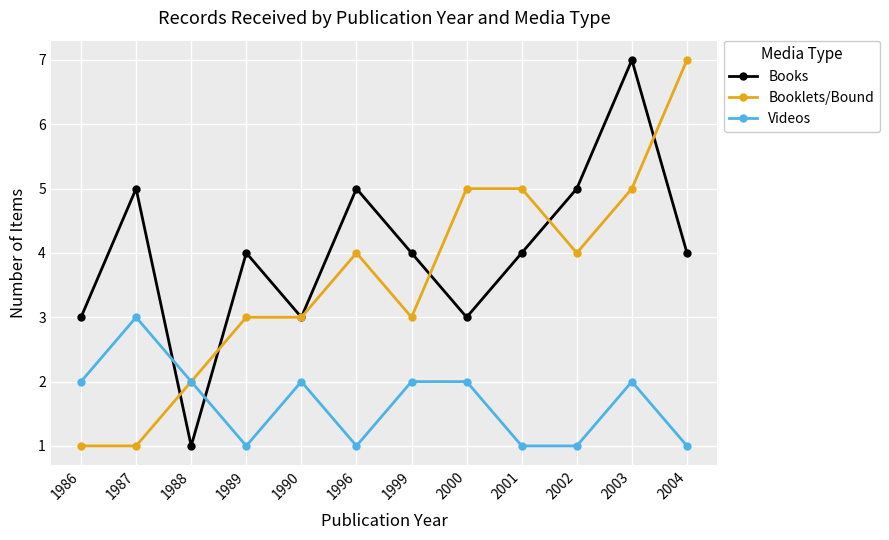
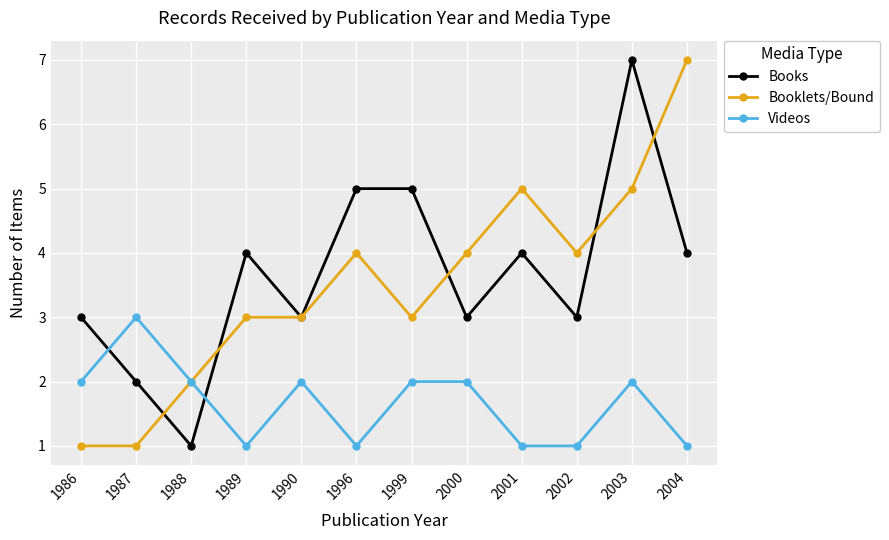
  {
    "Books": {
      "1986": 3,
-     "1987": 5,
+     "1987": 2,
      "1988": 1,
      "1989": 4,
      "1996": 5,
-     "1999": 4,
+     "1999": 5,
      "2000": 3,
      "2001": 4,
-     "2002": 5,
+     "2002": 3,
      "2003": 7,
      "2004": 4
    },
    "Booklets/Bound": {
      "1986": 1,
      "1987": 1,
      "1989": 3,
      "1996": 4,
      "1999": 3,
-     "2000": 5,
+     "2000": 4,
      "2001": 5,
      "2002": 4,
      "2003": 5,
      "2004": 7
    },
    "Videos": {
      "1986": 2,
      "1987": 3,
      "1989": 1,
      "1990": 2,
      "1996": 1,
      "1999": 2,
      "2000": 2,
      "2001": 1,
      "2002": 1,
      "2003": 2,
      "2004": 1
    }
  }
